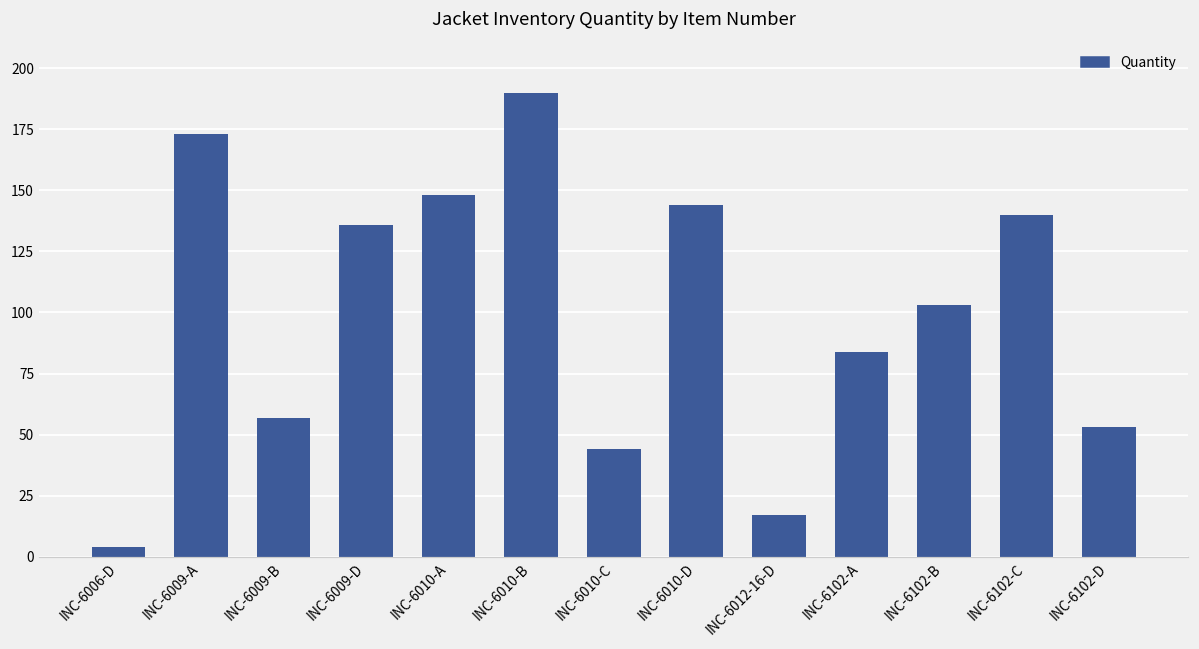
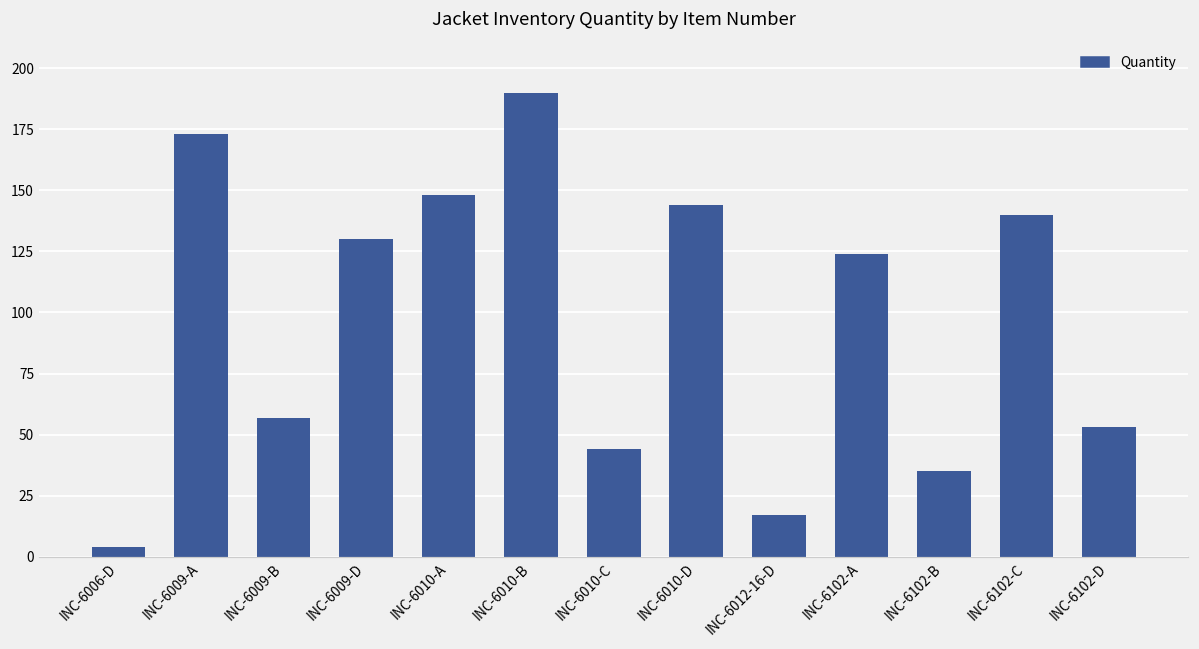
  {
    "INC-6006-D": 4,
    "INC-6009-A": 173,
    "INC-6009-B": 57,
-   "INC-6009-D": 136,
+   "INC-6009-D": 130,
    "INC-6010-A": 148,
    "INC-6010-B": 190,
    "INC-6010-C": 44,
    "INC-6010-D": 144,
    "INC-6012-16-D": 17,
-   "INC-6102-A": 84,
-   "INC-6102-B": 103,
+   "INC-6102-A": 124,
+   "INC-6102-B": 35,
    "INC-6102-C": 140,
    "INC-6102-D": 53
  }
